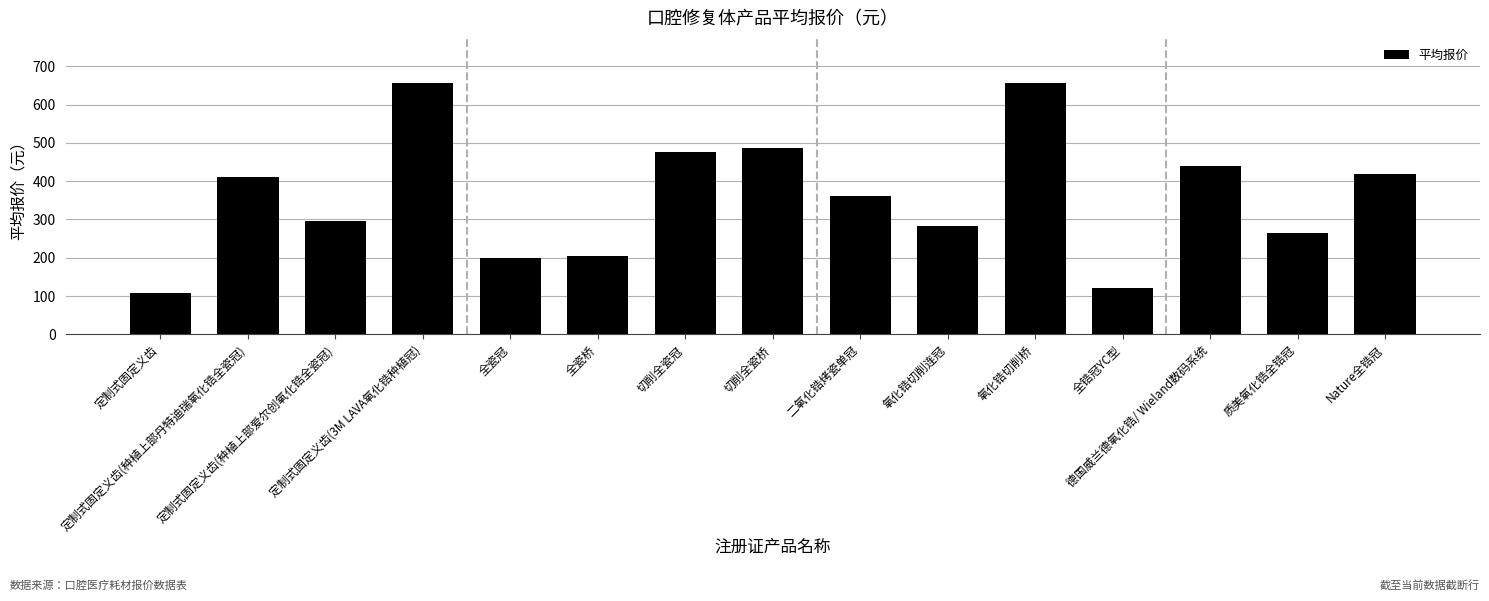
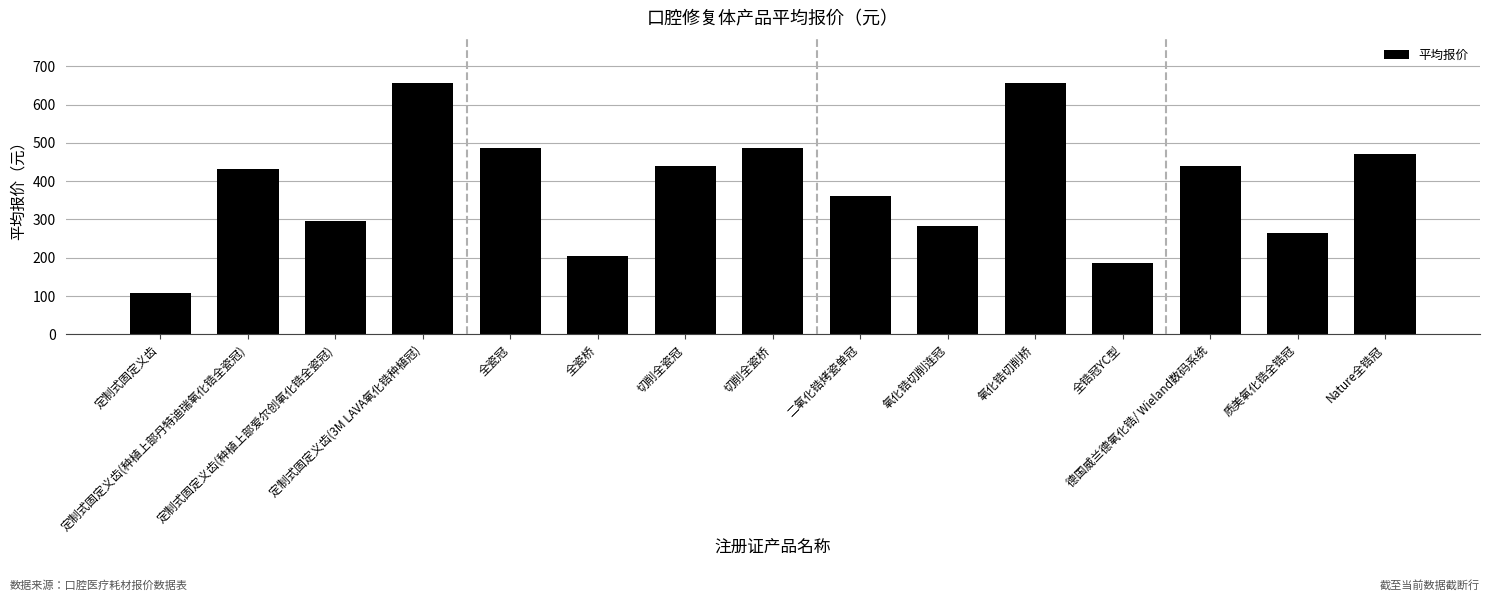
  {
    "定制式固定义齿": 110,
-   "定制式固定义齿(种植上部丹特迪瑞氧化锆全瓷冠)": 410,
+   "定制式固定义齿(种植上部丹特迪瑞氧化锆全瓷冠)": 430,
    "定制式固定义齿(种植上部爱尔创氧化锆全瓷冠)": 300,
    "定制式固定义齿(3M LAVA氧化锆种植冠)": 660,
-   "全瓷冠": 200,
+   "全瓷冠": 490,
    "全瓷桥": 210,
-   "切削全瓷冠": 480,
+   "切削全瓷冠": 440,
    "切削全瓷桥": 490,
    "二氧化锆烤瓷单冠": 360,
    "氧化锆切削连冠": 280,
    "氧化锆切削桥": 660,
-   "全锆冠YC型": 120,
+   "全锆冠YC型": 190,
    "德国威兰德氧化锆/ Wieland数码系统": 440,
    "质美氧化锆全锆冠": 270,
-   "Nature全锆冠": 420
+   "Nature全锆冠": 470
  }
